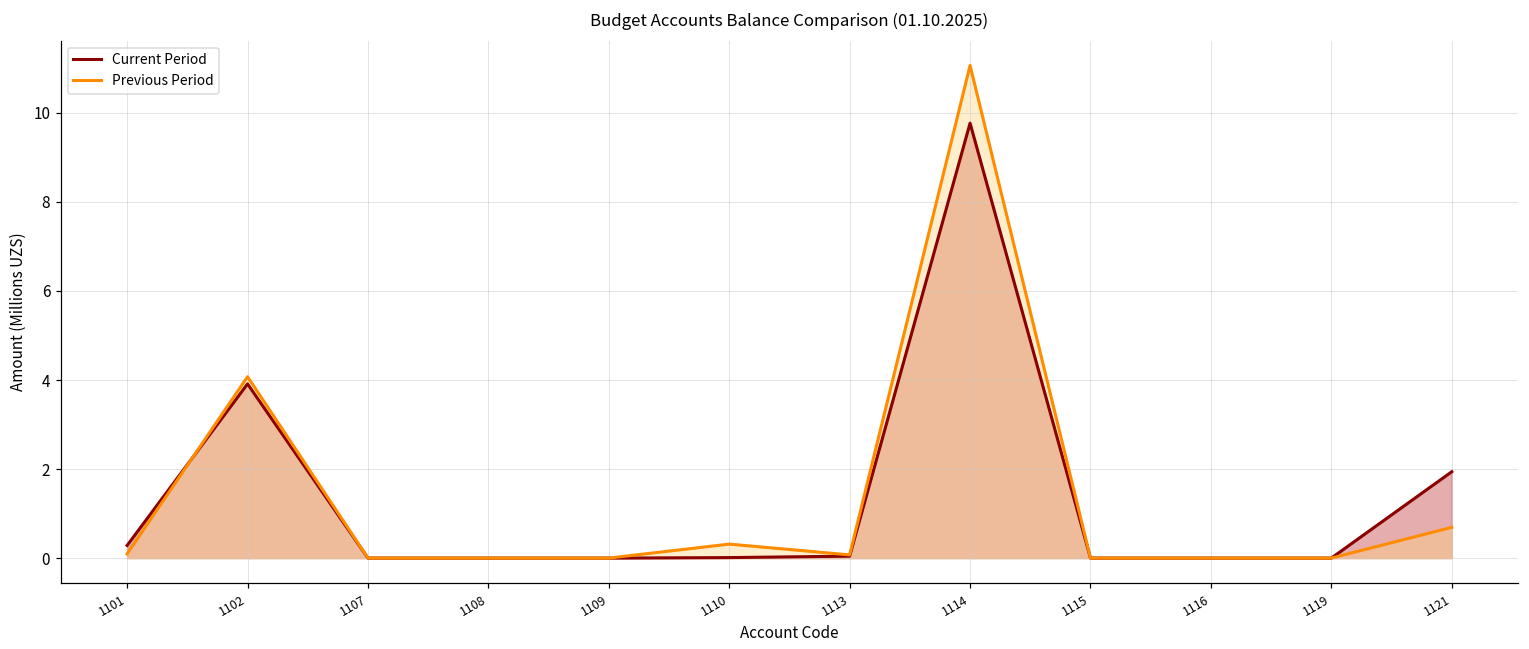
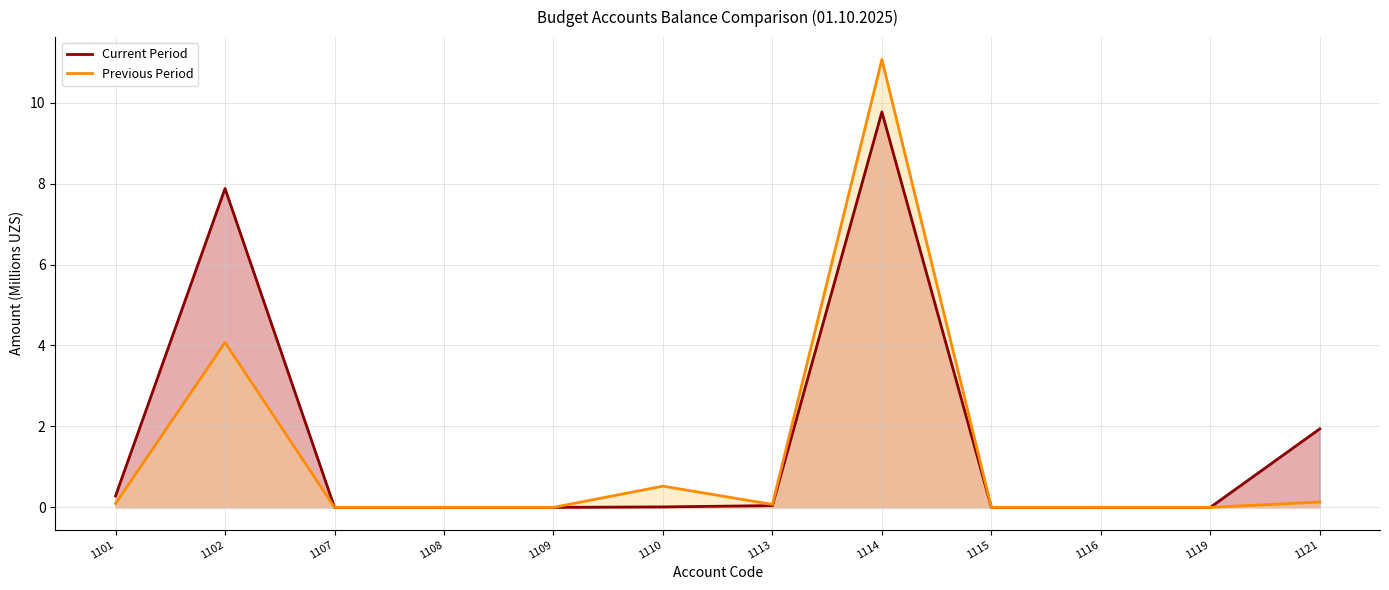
  {
    "Current Period": {
      "1101": 0.3,
-     "1102": 3.9,
+     "1102": 7.9,
      "1110": 0.0,
      "1114": 9.8,
      "1121": 1.9
    },
    "Previous Period": {
      "1101": 0.1,
      "1102": 4.1,
-     "1110": 0.3,
+     "1110": 0.5,
      "1114": 11.1,
-     "1121": 0.7
+     "1121": 0.1
    }
  }
